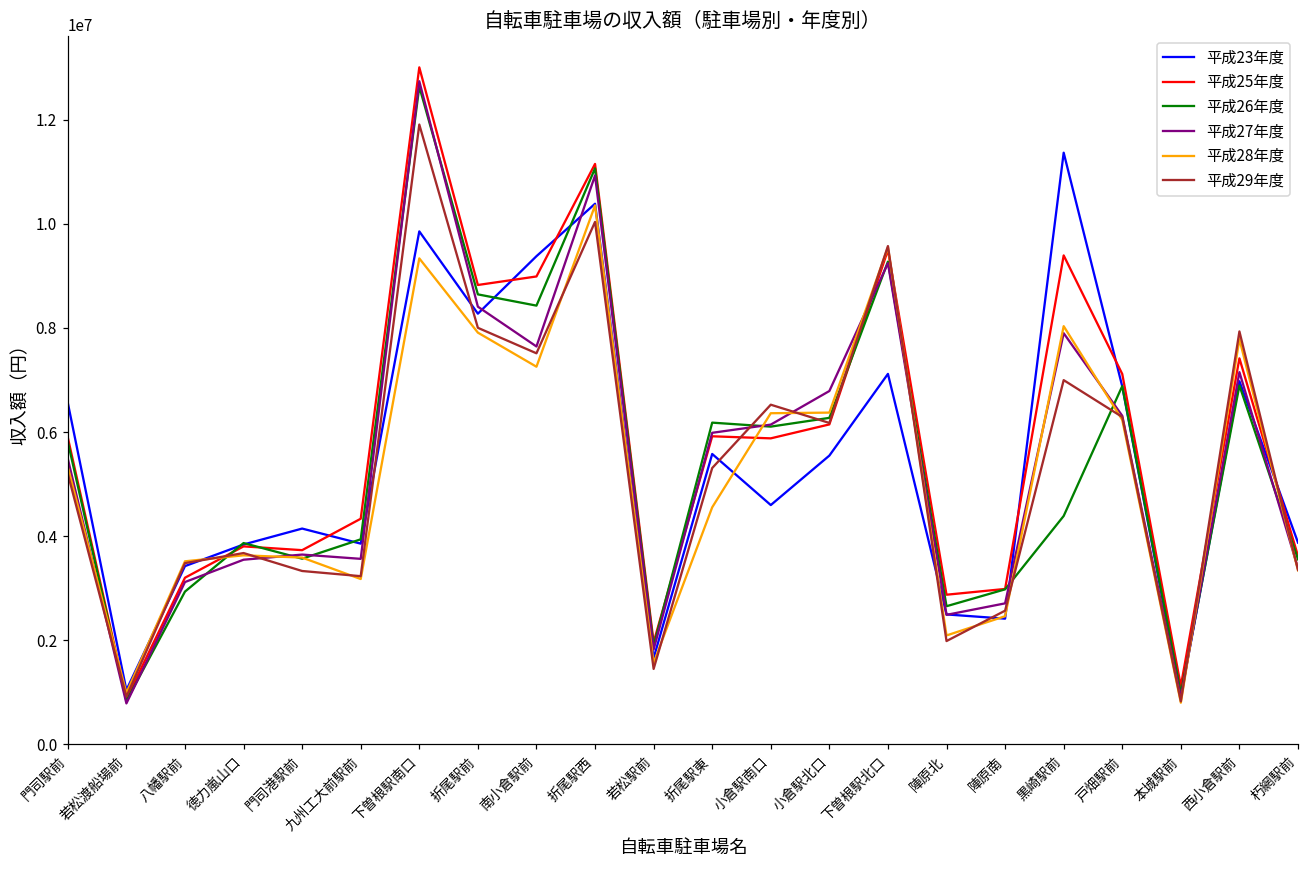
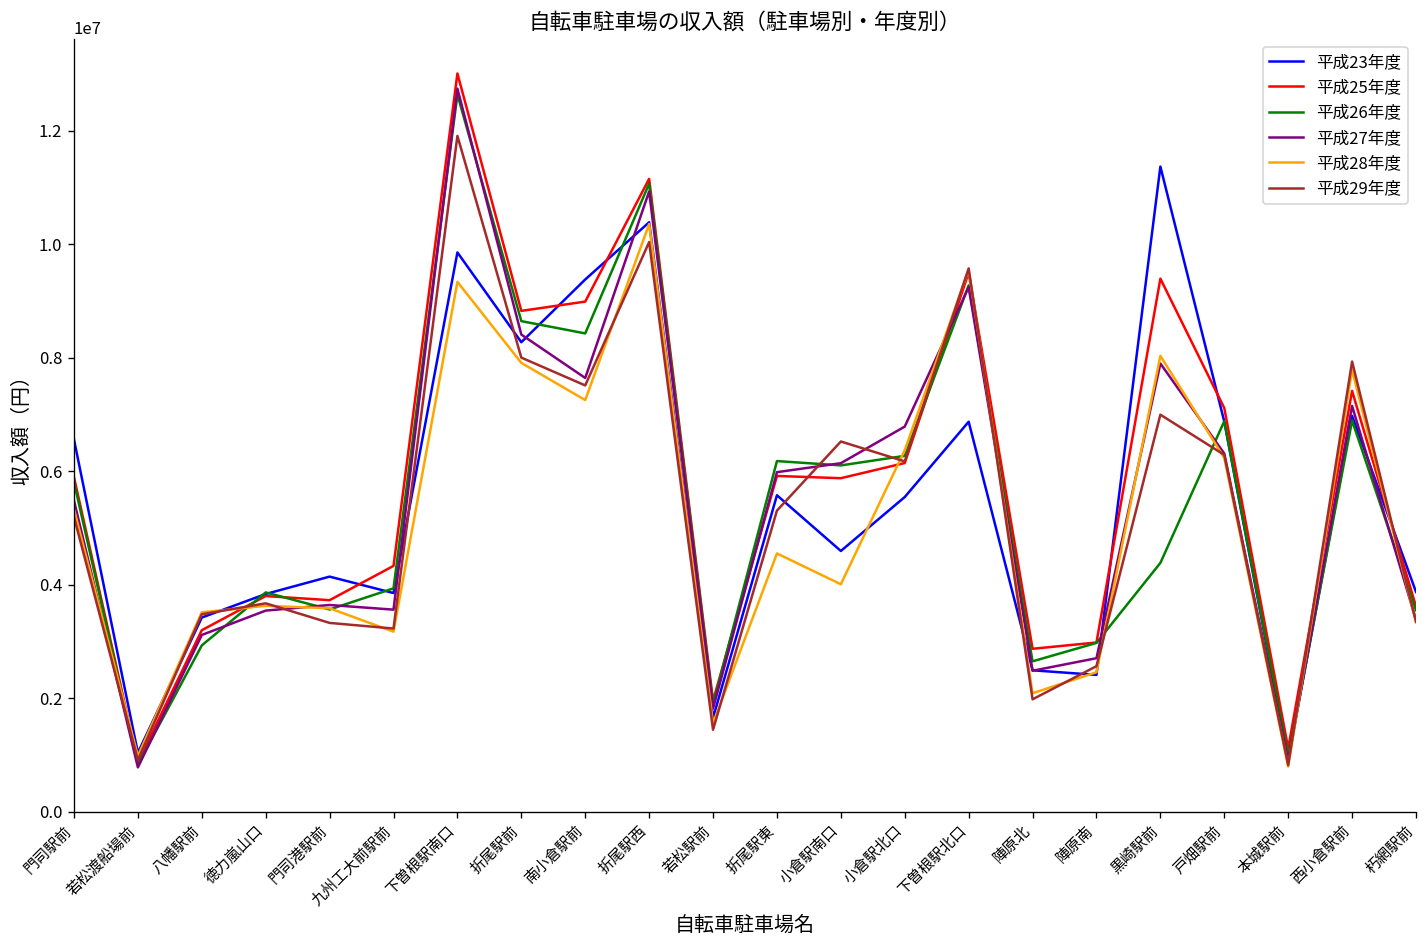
  {
    "平成23年度": {
      "門司駅前": 6600000,
      "若松渡船場前": 1000000,
      "八幡駅前": 3400000,
      "門司港駅前": 4100000,
      "九州工大前駅前": 3900000,
      "下曽根駅南口": 9900000,
      "折尾駅前": 8300000,
      "南小倉駅前": 9400000,
      "若松駅前": 1700000,
      "折尾駅東": 5600000,
      "小倉駅南口": 4600000,
      "小倉駅北口": 5500000,
-     "下曽根駅北口": 7100000,
+     "下曽根駅北口": 6900000,
      "黒崎駅前": 11400000,
      "西小倉駅前": 7000000,
      "朽網駅前": 3900000
    },
    "平成25年度": {
      "門司駅前": 5900000,
      "八幡駅前": 3200000,
      "門司港駅前": 3700000,
      "九州工大前駅前": 4300000,
      "下曽根駅南口": 13000000,
      "折尾駅前": 8800000,
      "南小倉駅前": 9000000,
      "折尾駅西": 11200000,
      "若松駅前": 2000000,
      "折尾駅東": 5900000,
      "小倉駅南口": 5900000,
      "陣原北": 2900000,
      "黒崎駅前": 9400000,
      "戸畑駅前": 7100000,
      "本城駅前": 1100000,
      "西小倉駅前": 7400000,
      "朽網駅前": 3600000
    },
    "平成26年度": {
      "門司駅前": 5800000,
      "八幡駅前": 2900000,
      "九州工大前駅前": 3900000,
      "下曽根駅南口": 12600000,
      "折尾駅前": 8600000,
      "南小倉駅前": 8400000,
      "折尾駅西": 11100000,
      "若松駅前": 1900000,
      "折尾駅東": 6200000,
      "小倉駅北口": 6300000,
      "陣原北": 2700000,
      "黒崎駅前": 4400000,
      "西小倉駅前": 6900000,
      "朽網駅前": 3600000
    },
    "平成27年度": {
      "門司駅前": 5500000,
      "八幡駅前": 3100000,
      "徳力嵐山口": 3500000,
      "門司港駅前": 3600000,
      "九州工大前駅前": 3600000,
      "下曽根駅南口": 12700000,
      "折尾駅前": 8400000,
      "南小倉駅前": 7600000,
      "折尾駅西": 10900000,
      "若松駅前": 1800000,
      "折尾駅東": 6000000,
      "小倉駅北口": 6800000,
      "陣原南": 2700000,
      "黒崎駅前": 7900000,
      "西小倉駅前": 7200000
    },
    "平成28年度": {
      "門司駅前": 5300000,
      "若松渡船場前": 1000000,
      "九州工大前駅前": 3200000,
      "下曽根駅南口": 9300000,
      "折尾駅前": 7900000,
      "南小倉駅前": 7300000,
      "若松駅前": 1600000,
      "折尾駅東": 4600000,
-     "小倉駅南口": 6400000,
+     "小倉駅南口": 4000000,
      "小倉駅北口": 6400000,
      "陣原北": 2100000,
      "黒崎駅前": 8000000,
      "戸畑駅前": 6200000,
      "西小倉駅前": 7800000
    },
    "平成29年度": {
      "門司駅前": 5200000,
      "門司港駅前": 3300000,
      "九州工大前駅前": 3200000,
      "下曽根駅南口": 11900000,
      "折尾駅前": 8000000,
      "南小倉駅前": 7500000,
      "折尾駅西": 10000000,
      "若松駅前": 1400000,
      "折尾駅東": 5300000,
      "小倉駅南口": 6500000,
      "陣原北": 2000000,
      "陣原南": 2600000,
      "黒崎駅前": 7000000,
      "西小倉駅前": 7900000
    }
  }
